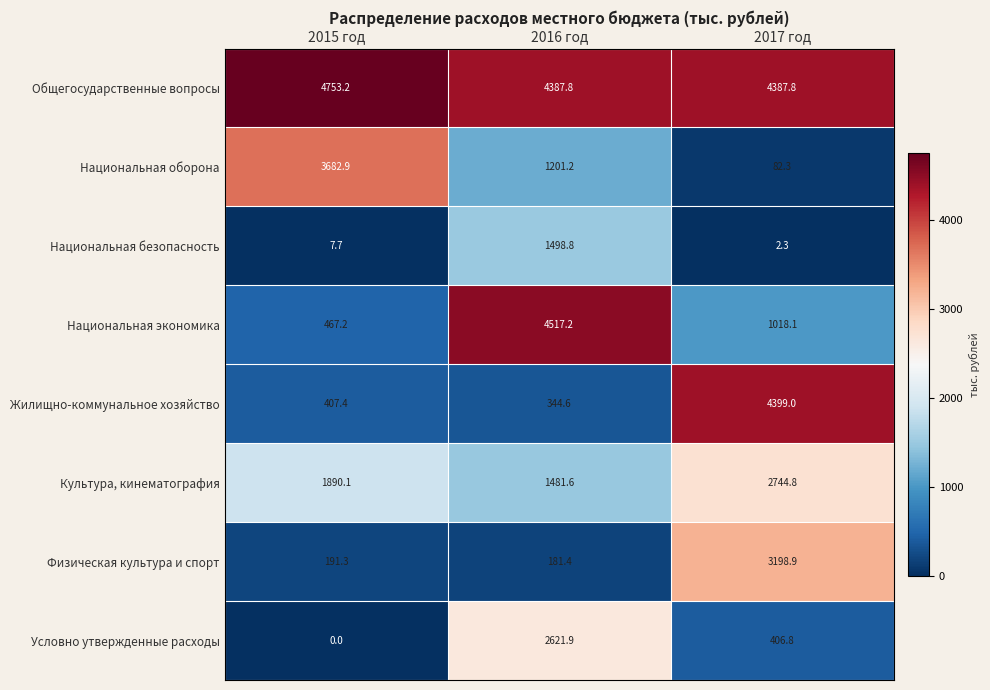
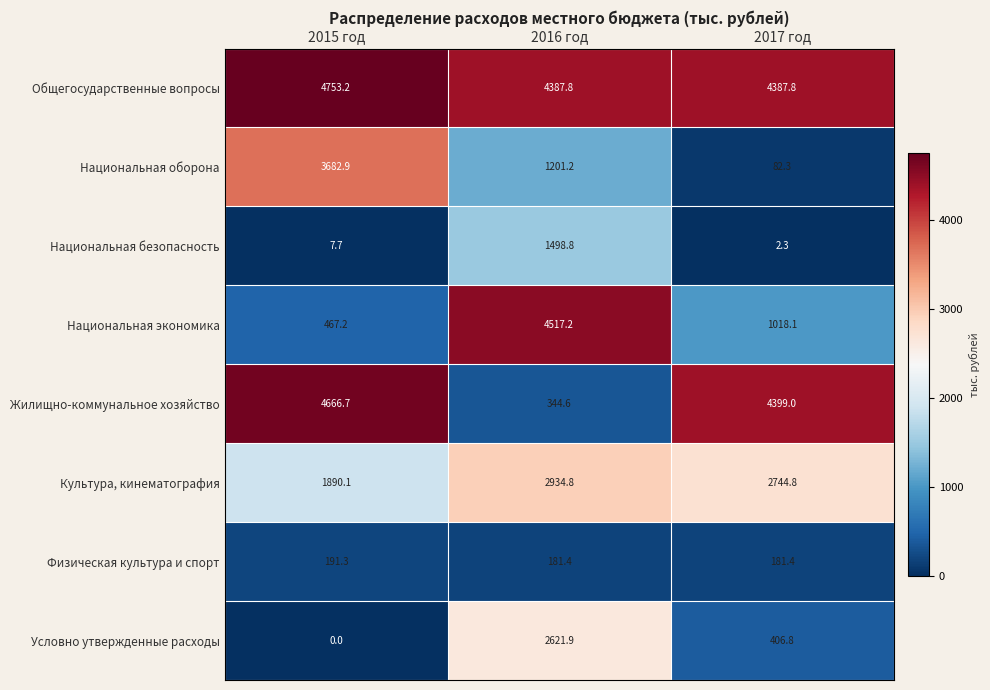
  {
    "Общегосударственные вопросы": {
      "2015 год": 4753.2,
      "2016 год": 4387.8,
      "2017 год": 4387.8
    },
    "Национальная оборона": {
      "2015 год": 3682.9,
      "2016 год": 1201.2,
      "2017 год": 82.3
    },
    "Национальная безопасность": {
      "2015 год": 7.7,
      "2016 год": 1498.8,
      "2017 год": 2.3
    },
    "Национальная экономика": {
      "2015 год": 467.2,
      "2016 год": 4517.2,
      "2017 год": 1018.1
    },
    "Жилищно-коммунальное хозяйство": {
-     "2015 год": 407.4,
+     "2015 год": 4666.7,
      "2016 год": 344.6,
      "2017 год": 4399.0
    },
    "Культура, кинематография": {
      "2015 год": 1890.1,
-     "2016 год": 1481.6,
+     "2016 год": 2934.8,
      "2017 год": 2744.8
    },
    "Физическая культура и спорт": {
      "2015 год": 191.3,
      "2016 год": 181.4,
-     "2017 год": 3198.9
+     "2017 год": 181.4
    },
    "Условно утвержденные расходы": {
      "2015 год": 0.0,
      "2016 год": 2621.9,
      "2017 год": 406.8
    }
  }
